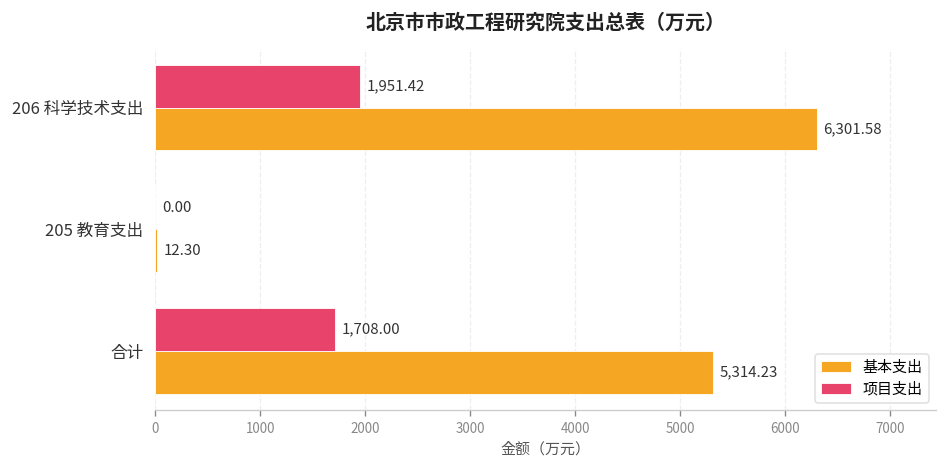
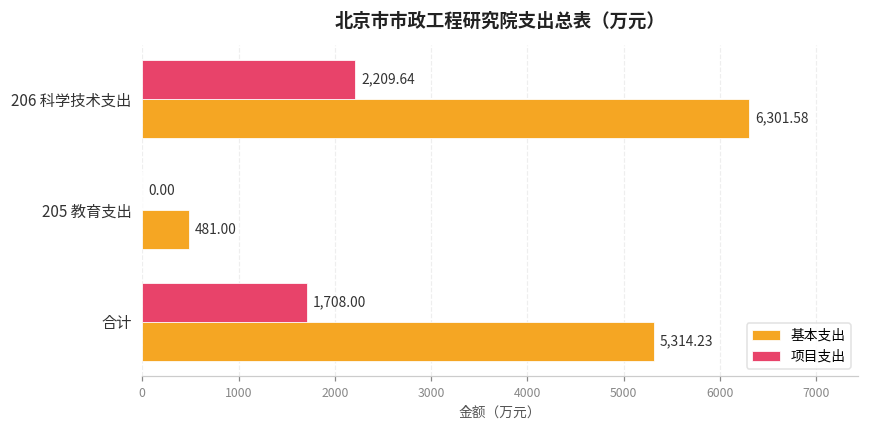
  {
    "基本支出": {
      "206 科学技术支出": "6,301.58",
-     "205 教育支出": "12.30",
+     "205 教育支出": "481.00",
      "合计": "5,314.23"
    },
    "项目支出": {
-     "206 科学技术支出": "1,951.42",
+     "206 科学技术支出": "2,209.64",
      "205 教育支出": "0.00",
      "合计": "1,708.00"
    }
  }
